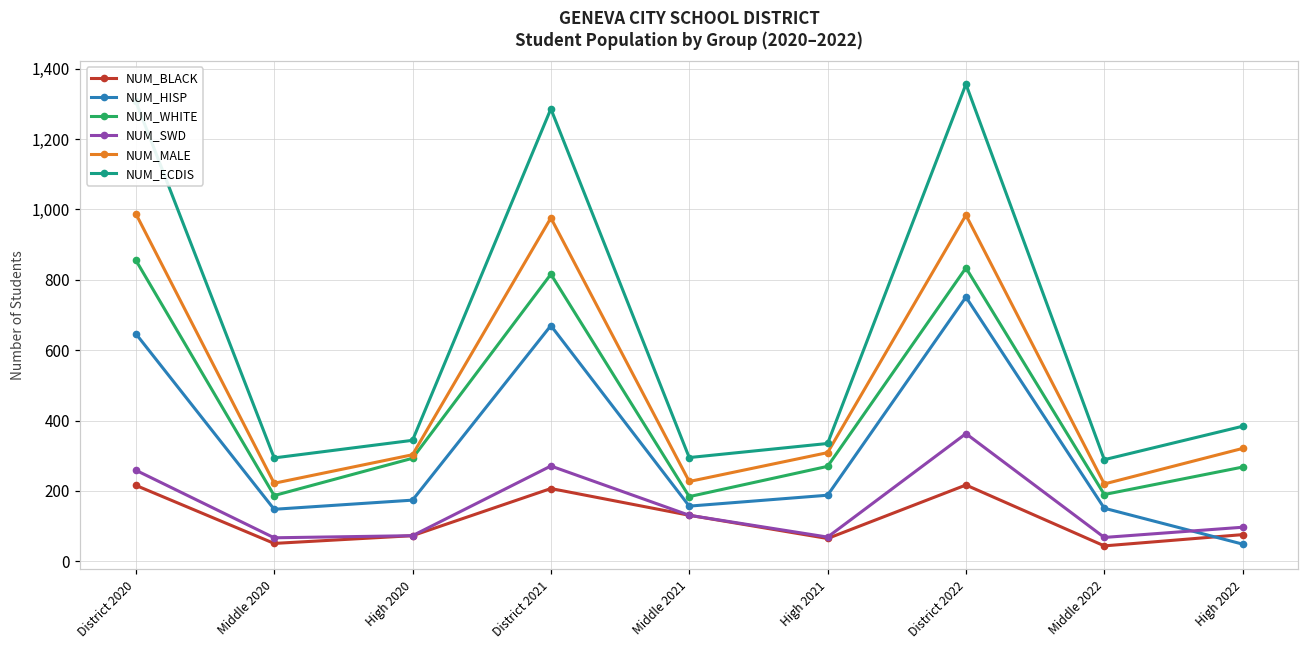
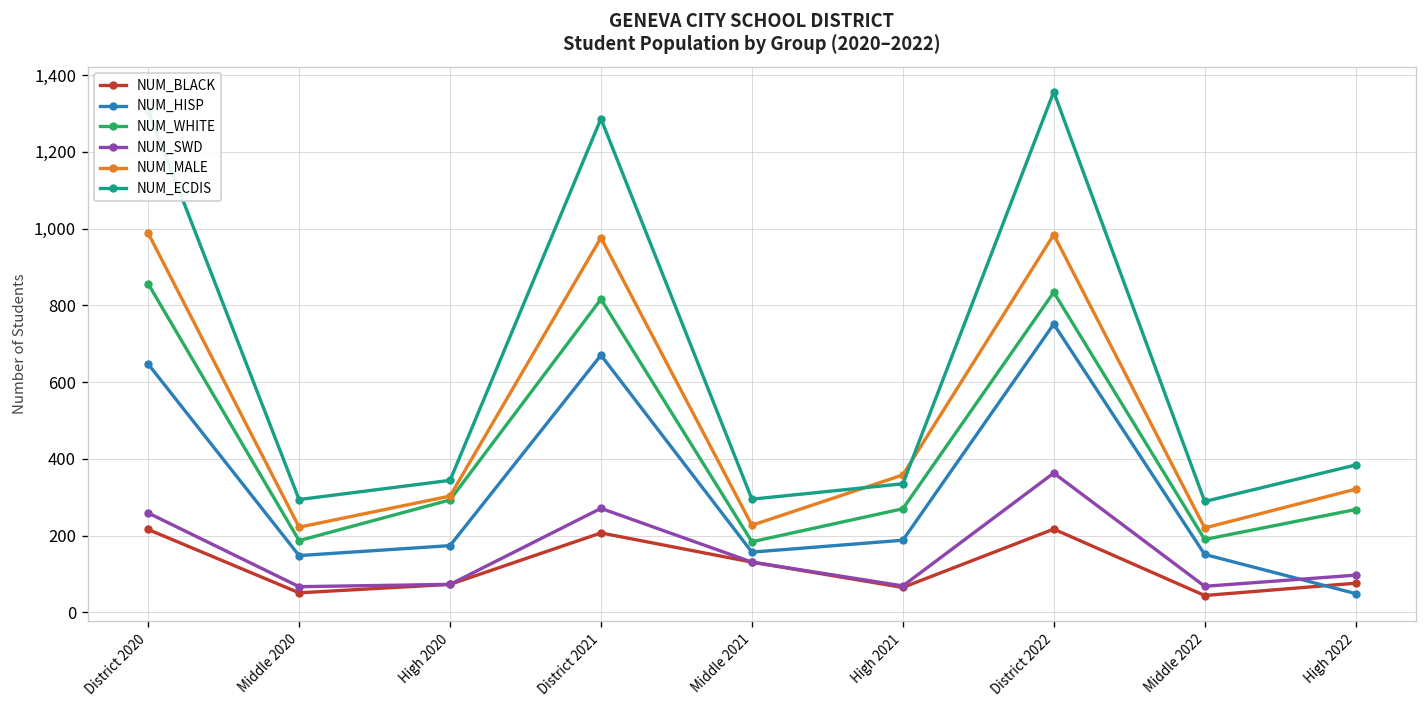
  {
    "NUM_BLACK": {
      "District 2020": 220,
      "Middle 2020": 50,
      "District 2021": 210,
      "District 2022": 220,
      "Middle 2022": 40,
      "High 2022": 80
    },
    "NUM_HISP": {
      "District 2020": 650,
      "Middle 2020": 150,
      "High 2020": 170,
      "District 2021": 670,
      "Middle 2021": 160,
      "High 2021": 190,
      "District 2022": 750,
      "Middle 2022": 150,
      "High 2022": 50
    },
    "NUM_SWD": {
      "District 2020": 260,
      "Middle 2020": 70,
      "District 2021": 270,
      "District 2022": 360,
      "Middle 2022": 70,
      "High 2022": 100
    },
    "NUM_MALE": {
      "District 2020": 990,
      "Middle 2020": 220,
      "High 2020": 300,
      "District 2021": 980,
      "Middle 2021": 230,
-     "High 2021": 310,
+     "High 2021": 360,
      "District 2022": 980,
      "Middle 2022": 220,
      "High 2022": 320
    }
  }
